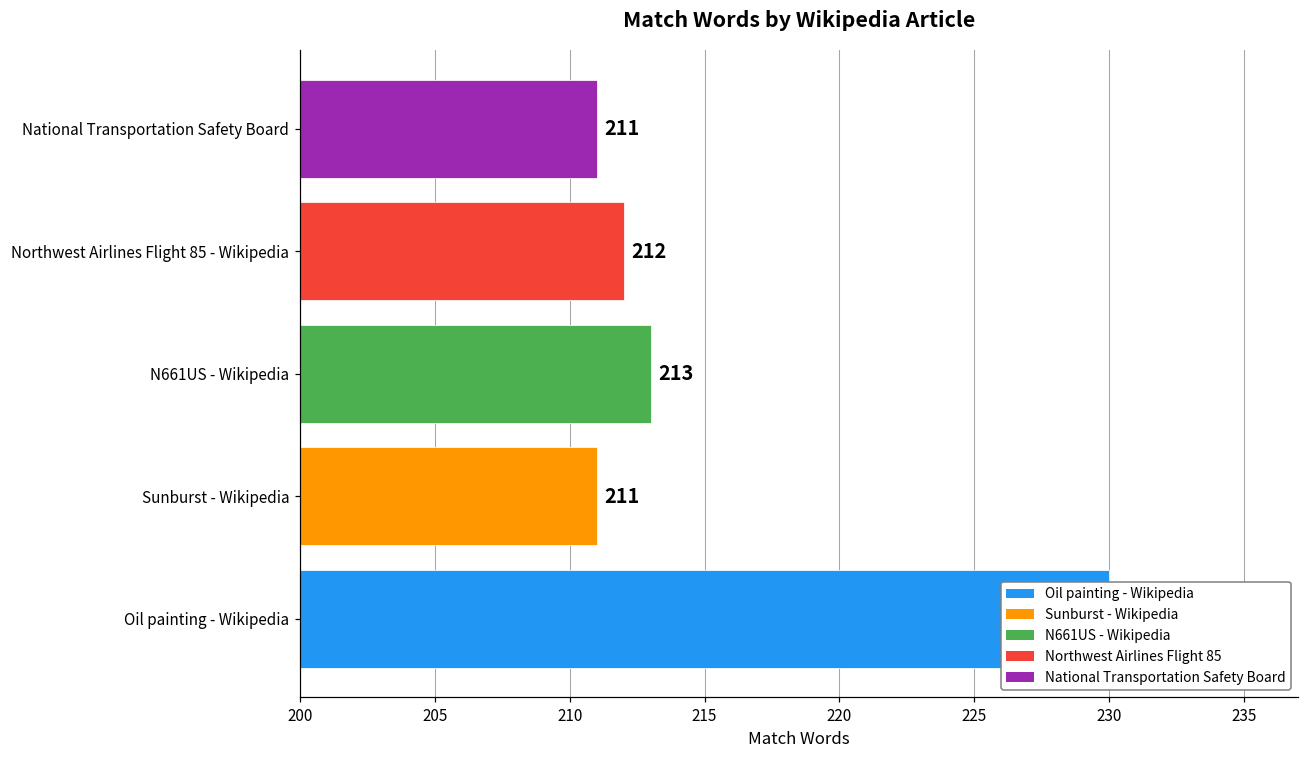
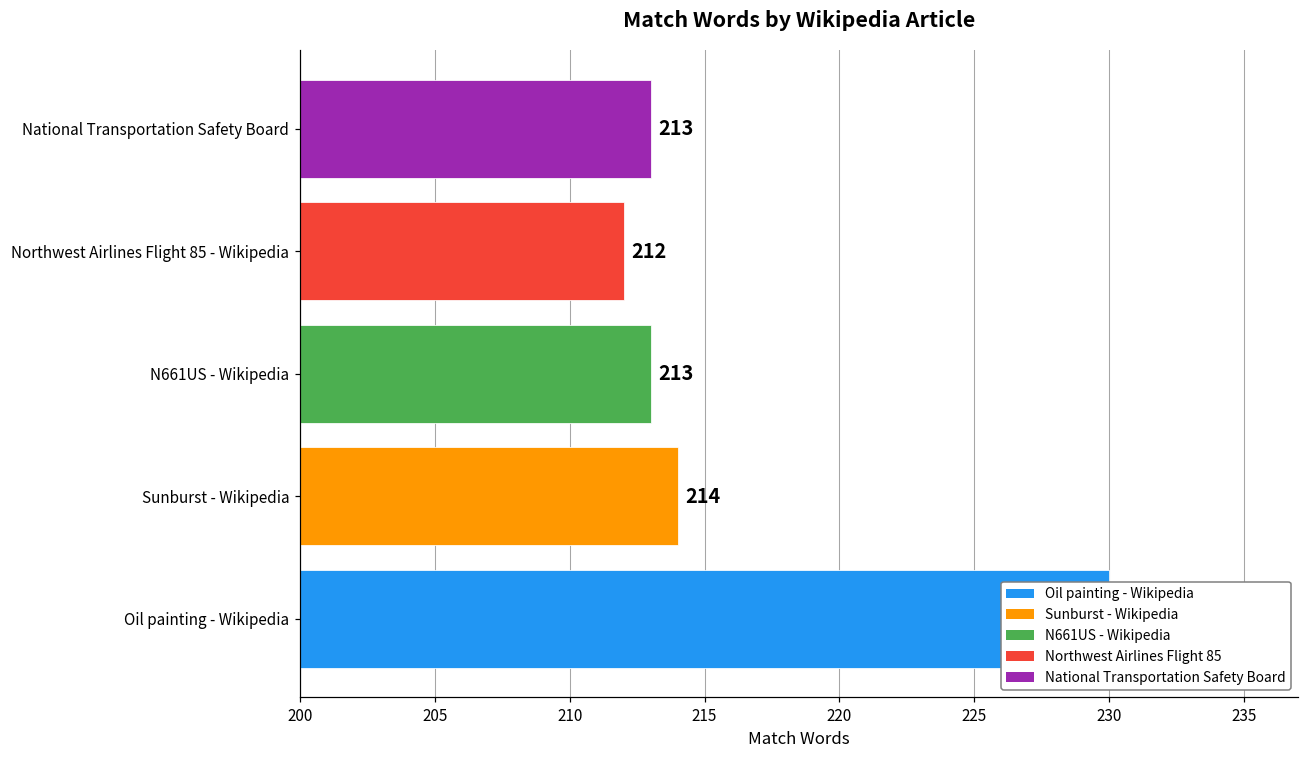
  {
-   "National Transportation Safety Board": 211,
+   "National Transportation Safety Board": 213,
    "Northwest Airlines Flight 85 - Wikipedia": 212,
    "N661US - Wikipedia": 213,
-   "Sunburst - Wikipedia": 211
+   "Sunburst - Wikipedia": 214
  }
